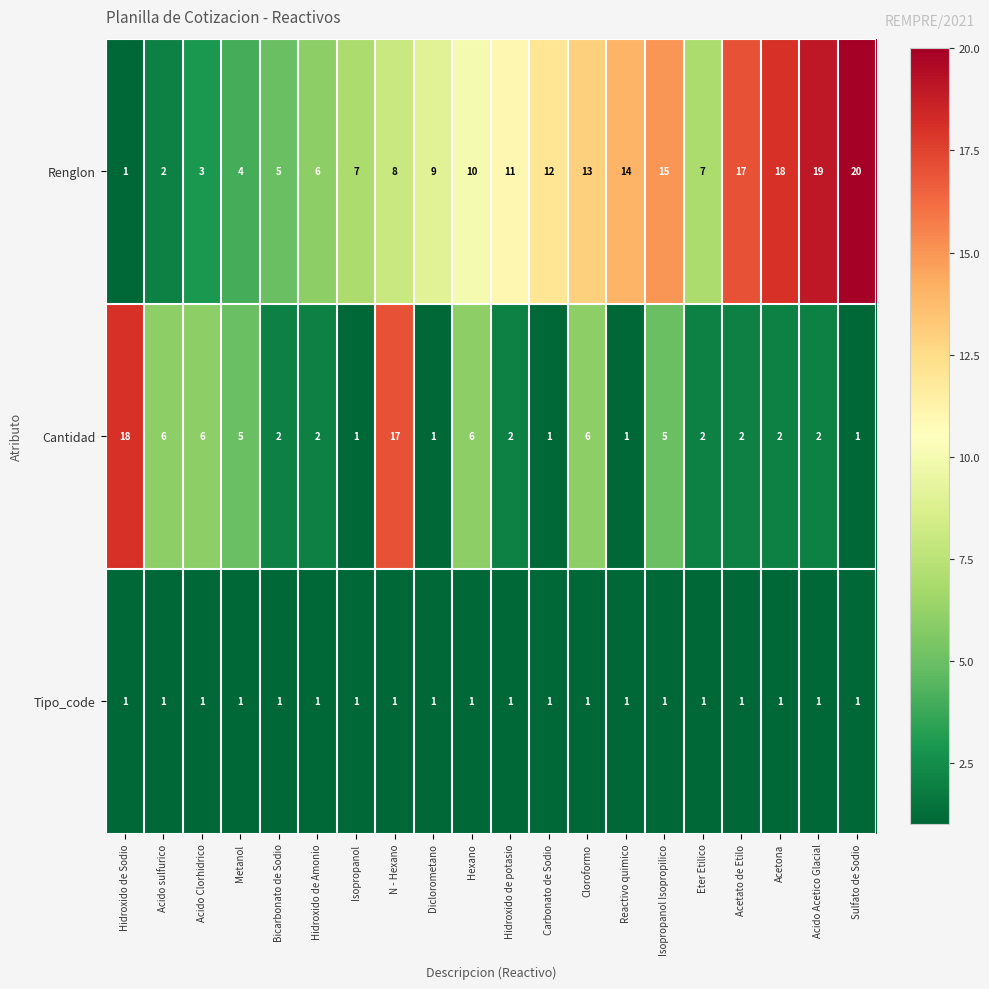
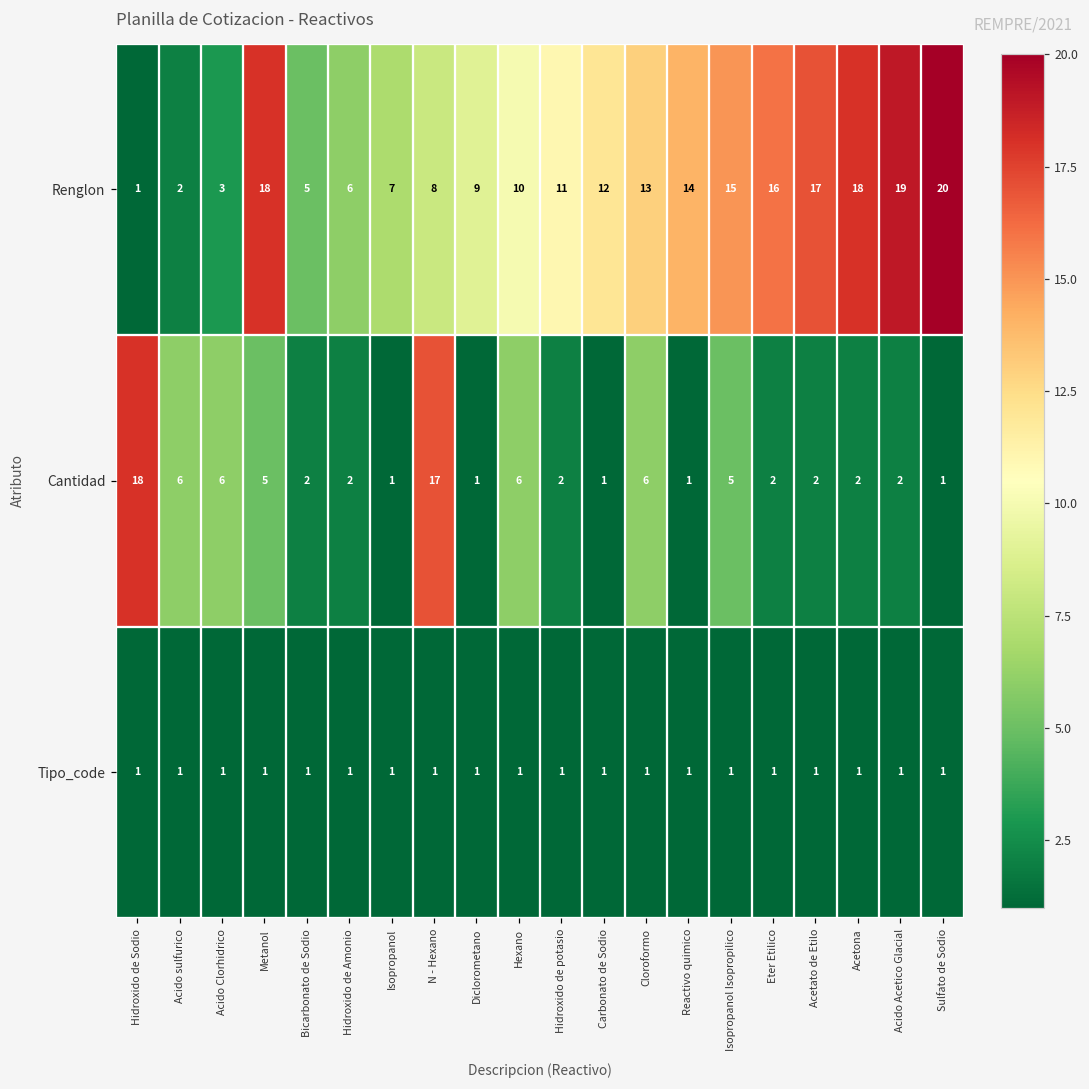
  {
    "Renglon": {
      "Hidroxido de Sodio": 1,
      "Acido sulfurico": 2,
      "Acido Clorhidrico": 3,
-     "Metanol": 4,
+     "Metanol": 18,
      "Bicarbonato de Sodio": 5,
      "Hidroxido de Amonio": 6,
      "Isopropanol": 7,
      "N - Hexano": 8,
      "Diclorometano": 9,
      "Hexano": 10,
      "Hidroxido de potasio": 11,
      "Carbonato de Sodio": 12,
      "Cloroformo": 13,
      "Reactivo quimico": 14,
      "Isopropanol Isopropilico": 15,
-     "Eter Etilico": 7,
+     "Eter Etilico": 16,
      "Acetato de Etilo": 17,
      "Acetona": 18,
      "Acido Acetico Glacial": 19,
      "Sulfato de Sodio": 20
    },
    "Cantidad": {
      "Hidroxido de Sodio": 18,
      "Acido sulfurico": 6,
      "Acido Clorhidrico": 6,
      "Metanol": 5,
      "Bicarbonato de Sodio": 2,
      "Hidroxido de Amonio": 2,
      "Isopropanol": 1,
      "N - Hexano": 17,
      "Diclorometano": 1,
      "Hexano": 6,
      "Hidroxido de potasio": 2,
      "Carbonato de Sodio": 1,
      "Cloroformo": 6,
      "Reactivo quimico": 1,
      "Isopropanol Isopropilico": 5,
      "Eter Etilico": 2,
      "Acetato de Etilo": 2,
      "Acetona": 2,
      "Acido Acetico Glacial": 2,
      "Sulfato de Sodio": 1
    },
    "Tipo_code": {
      "Hidroxido de Sodio": 1,
      "Acido sulfurico": 1,
      "Acido Clorhidrico": 1,
      "Metanol": 1,
      "Bicarbonato de Sodio": 1,
      "Hidroxido de Amonio": 1,
      "Isopropanol": 1,
      "N - Hexano": 1,
      "Diclorometano": 1,
      "Hexano": 1,
      "Hidroxido de potasio": 1,
      "Carbonato de Sodio": 1,
      "Cloroformo": 1,
      "Reactivo quimico": 1,
      "Isopropanol Isopropilico": 1,
      "Eter Etilico": 1,
      "Acetato de Etilo": 1,
      "Acetona": 1,
      "Acido Acetico Glacial": 1,
      "Sulfato de Sodio": 1
    }
  }
